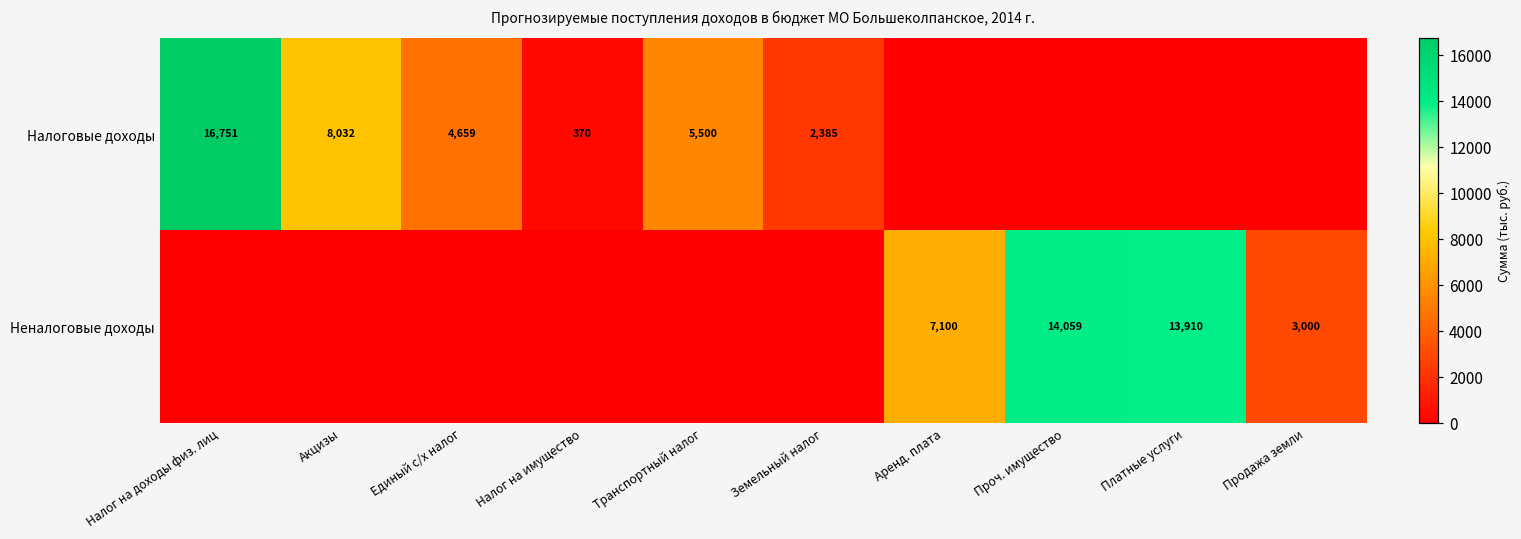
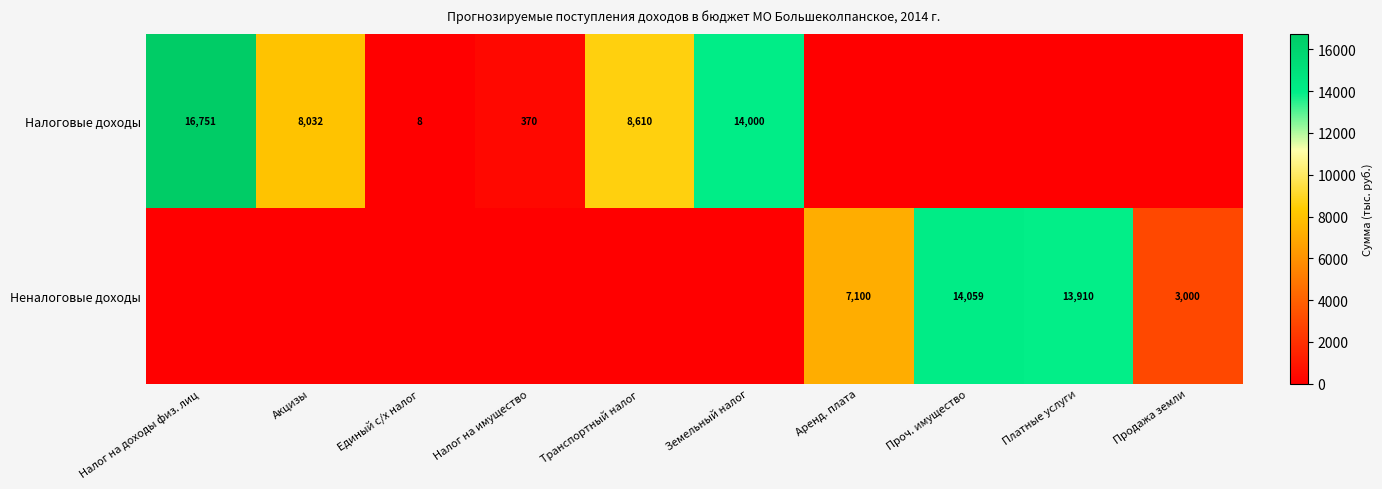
  {
    "Налоговые доходы": {
      "Налог на доходы физ. лиц": "16,751",
      "Акцизы": "8,032",
-     "Единый с/х налог": "4,659",
+     "Единый с/х налог": "8",
      "Налог на имущество": "370",
-     "Транспортный налог": "5,500",
-     "Земельный налог": "2,385"
+     "Транспортный налог": "8,610",
+     "Земельный налог": "14,000"
    },
    "Неналоговые доходы": {
      "Аренд. плата": "7,100",
      "Проч. имущество": "14,059",
      "Платные услуги": "13,910",
      "Продажа земли": "3,000"
    }
  }
